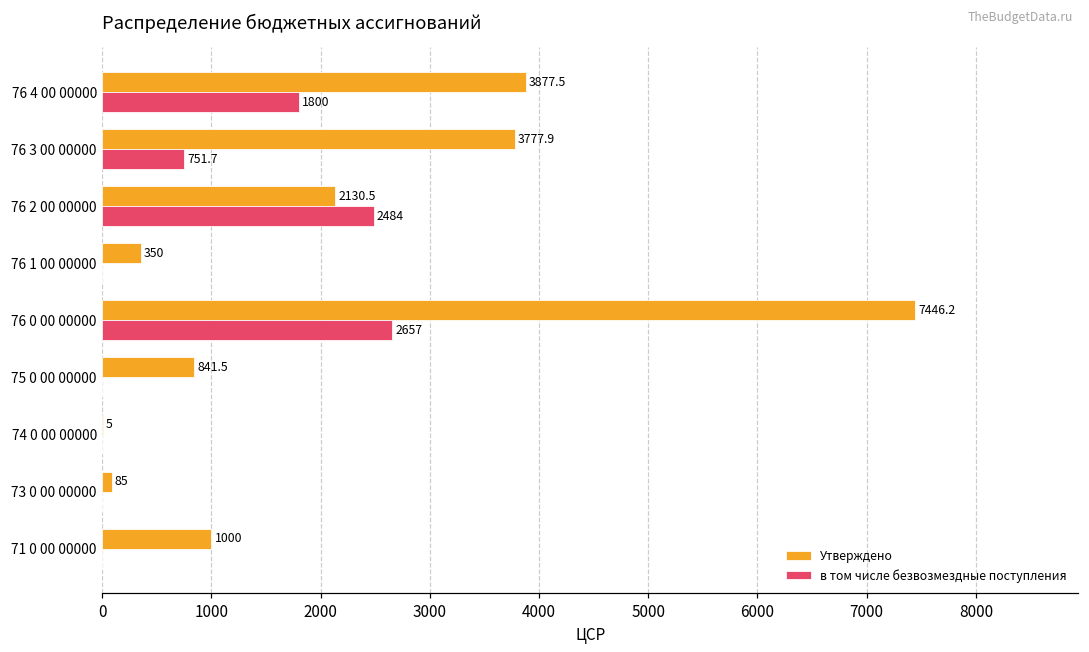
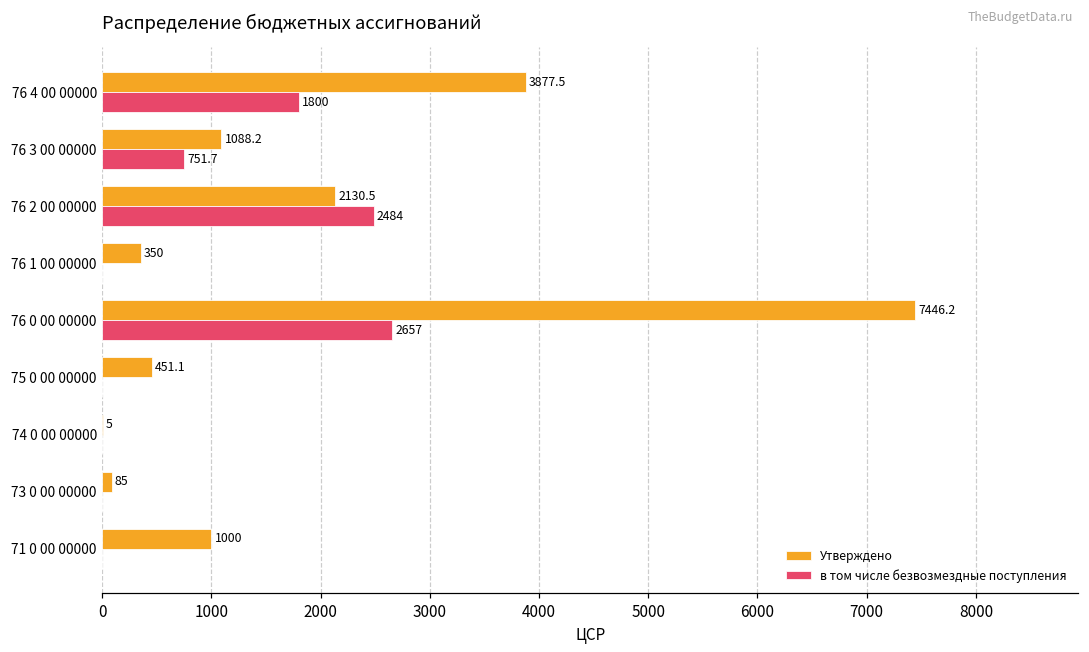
  {
    "Утверждено": {
      "76 4 00 00000": 3877.5,
-     "76 3 00 00000": 3777.9,
+     "76 3 00 00000": 1088.2,
      "76 2 00 00000": 2130.5,
      "76 1 00 00000": 350,
      "76 0 00 00000": 7446.2,
-     "75 0 00 00000": 841.5,
+     "75 0 00 00000": 451.1,
      "74 0 00 00000": 5,
      "73 0 00 00000": 85,
      "71 0 00 00000": 1000
    },
    "в том числе безвозмездные поступления": {
      "76 4 00 00000": 1800,
      "76 3 00 00000": 751.7,
      "76 2 00 00000": 2484,
      "76 0 00 00000": 2657
    }
  }
